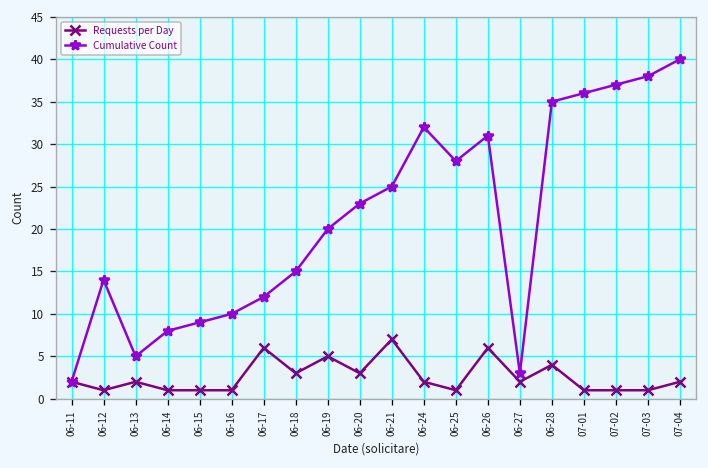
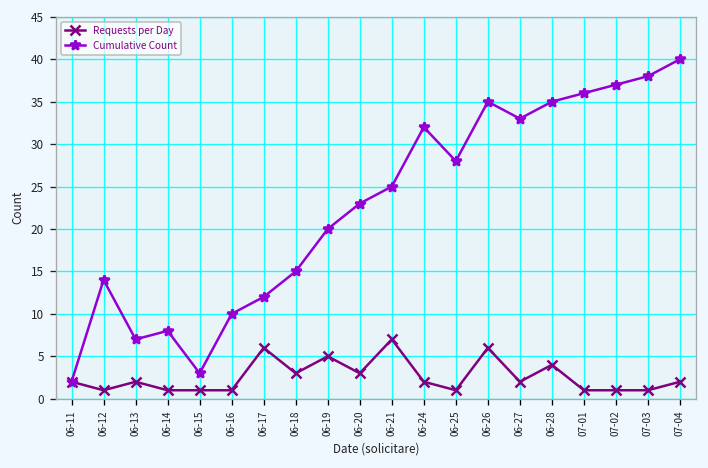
  {
    "Requests per Day": {
      "06-12": 1,
      "06-13": 2,
      "06-14": 1,
      "06-15": 1,
      "06-16": 1,
      "06-17": 6,
      "06-18": 3,
      "06-19": 5,
      "06-20": 3,
      "06-21": 7,
      "06-24": 2,
      "06-25": 1,
      "06-26": 6,
      "06-27": 2,
      "06-28": 4,
      "07-01": 1,
      "07-02": 1,
      "07-03": 1,
      "07-04": 2
    },
    "Cumulative Count": {
      "06-12": 14,
-     "06-13": 5,
+     "06-13": 7,
      "06-14": 8,
-     "06-15": 9,
+     "06-15": 3,
      "06-16": 10,
      "06-17": 12,
      "06-18": 15,
      "06-19": 20,
      "06-20": 23,
      "06-21": 25,
      "06-24": 32,
      "06-25": 28,
-     "06-26": 31,
-     "06-27": 3,
+     "06-26": 35,
+     "06-27": 33,
      "06-28": 35,
      "07-01": 36,
      "07-02": 37,
      "07-03": 38,
      "07-04": 40
    }
  }
